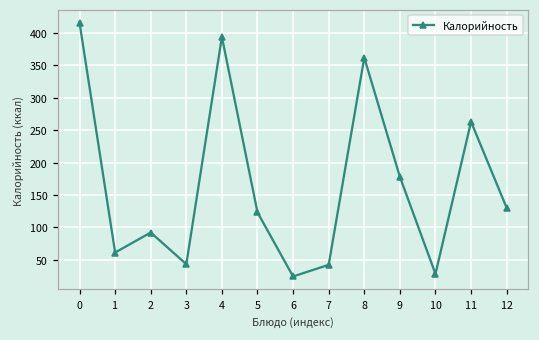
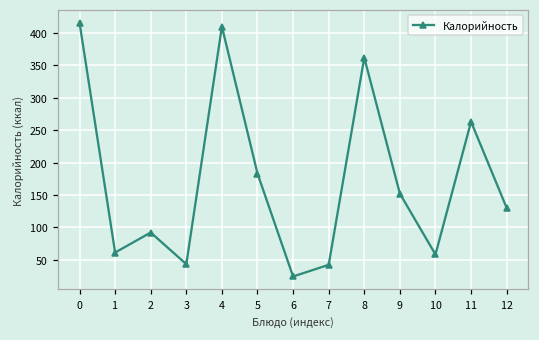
  {
    "0": 420,
    "1": 60,
    "2": 90,
    "3": 40,
-   "4": 390,
-   "5": 120,
+   "4": 410,
+   "5": 180,
    "6": 20,
    "7": 40,
    "8": 360,
-   "9": 180,
-   "10": 30,
+   "9": 150,
+   "10": 60,
    "11": 260,
    "12": 130
  }
